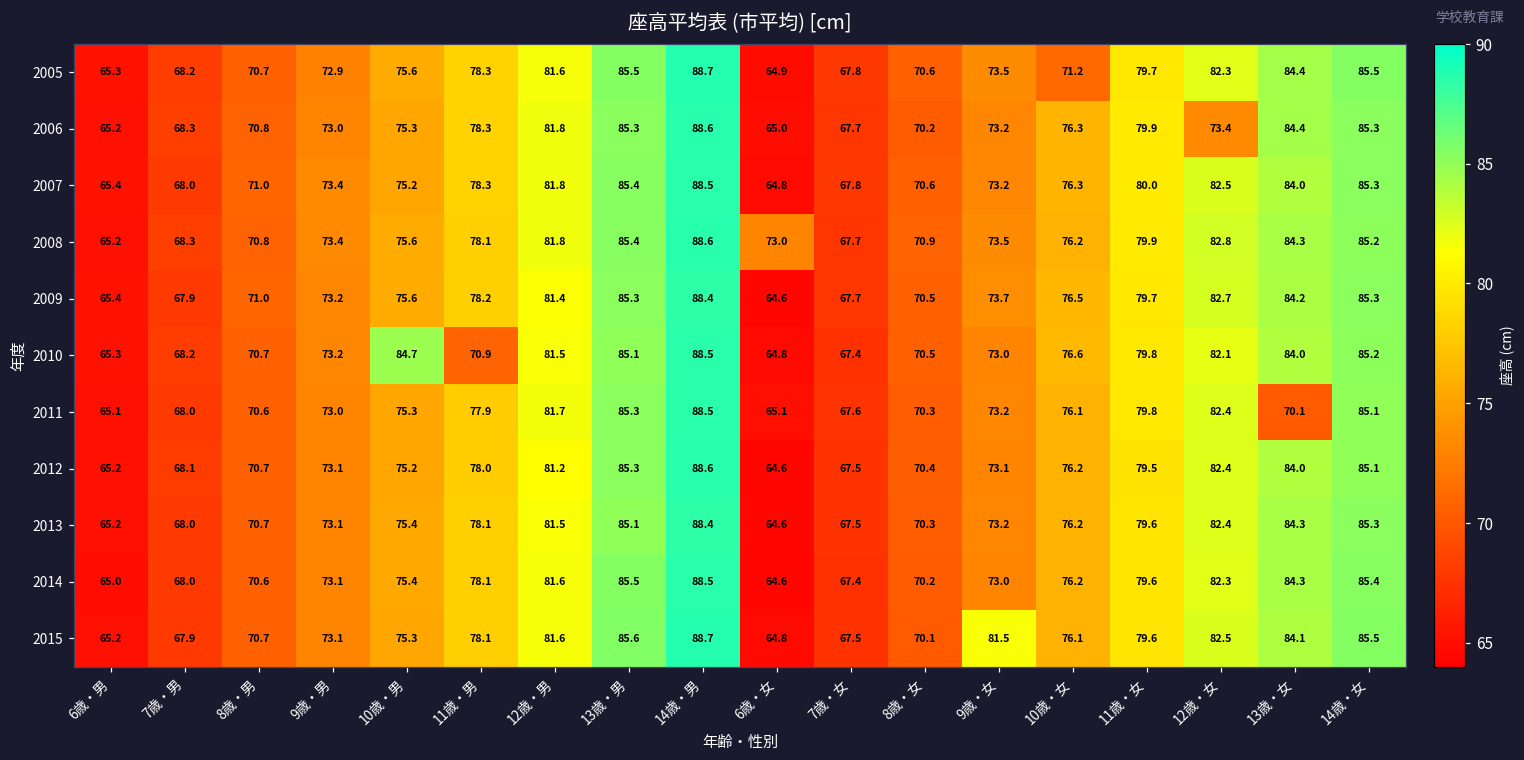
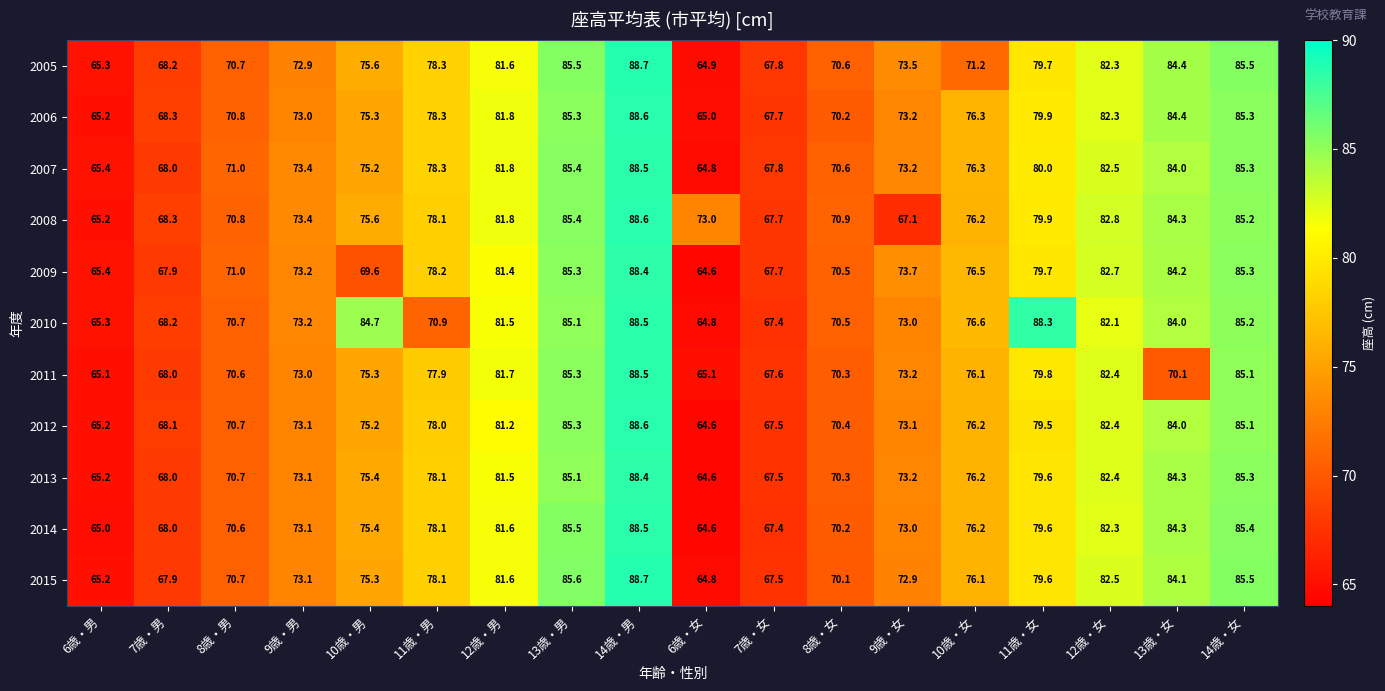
  {
    "2005": {
      "6歳・男": 65.3,
      "7歳・男": 68.2,
      "8歳・男": 70.7,
      "9歳・男": 72.9,
      "10歳・男": 75.6,
      "11歳・男": 78.3,
      "12歳・男": 81.6,
      "13歳・男": 85.5,
      "14歳・男": 88.7,
      "6歳・女": 64.9,
      "7歳・女": 67.8,
      "8歳・女": 70.6,
      "9歳・女": 73.5,
      "10歳・女": 71.2,
      "11歳・女": 79.7,
      "12歳・女": 82.3,
      "13歳・女": 84.4,
      "14歳・女": 85.5
    },
    "2006": {
      "6歳・男": 65.2,
      "7歳・男": 68.3,
      "8歳・男": 70.8,
      "9歳・男": 73.0,
      "10歳・男": 75.3,
      "11歳・男": 78.3,
      "12歳・男": 81.8,
      "13歳・男": 85.3,
      "14歳・男": 88.6,
      "6歳・女": 65.0,
      "7歳・女": 67.7,
      "8歳・女": 70.2,
      "9歳・女": 73.2,
      "10歳・女": 76.3,
      "11歳・女": 79.9,
-     "12歳・女": 73.4,
+     "12歳・女": 82.3,
      "13歳・女": 84.4,
      "14歳・女": 85.3
    },
    "2007": {
      "6歳・男": 65.4,
      "7歳・男": 68.0,
      "8歳・男": 71.0,
      "9歳・男": 73.4,
      "10歳・男": 75.2,
      "11歳・男": 78.3,
      "12歳・男": 81.8,
      "13歳・男": 85.4,
      "14歳・男": 88.5,
      "6歳・女": 64.8,
      "7歳・女": 67.8,
      "8歳・女": 70.6,
      "9歳・女": 73.2,
      "10歳・女": 76.3,
      "11歳・女": 80.0,
      "12歳・女": 82.5,
      "13歳・女": 84.0,
      "14歳・女": 85.3
    },
    "2008": {
      "6歳・男": 65.2,
      "7歳・男": 68.3,
      "8歳・男": 70.8,
      "9歳・男": 73.4,
      "10歳・男": 75.6,
      "11歳・男": 78.1,
      "12歳・男": 81.8,
      "13歳・男": 85.4,
      "14歳・男": 88.6,
      "6歳・女": 73.0,
      "7歳・女": 67.7,
      "8歳・女": 70.9,
-     "9歳・女": 73.5,
+     "9歳・女": 67.1,
      "10歳・女": 76.2,
      "11歳・女": 79.9,
      "12歳・女": 82.8,
      "13歳・女": 84.3,
      "14歳・女": 85.2
    },
    "2009": {
      "6歳・男": 65.4,
      "7歳・男": 67.9,
      "8歳・男": 71.0,
      "9歳・男": 73.2,
-     "10歳・男": 75.6,
+     "10歳・男": 69.6,
      "11歳・男": 78.2,
      "12歳・男": 81.4,
      "13歳・男": 85.3,
      "14歳・男": 88.4,
      "6歳・女": 64.6,
      "7歳・女": 67.7,
      "8歳・女": 70.5,
      "9歳・女": 73.7,
      "10歳・女": 76.5,
      "11歳・女": 79.7,
      "12歳・女": 82.7,
      "13歳・女": 84.2,
      "14歳・女": 85.3
    },
    "2010": {
      "6歳・男": 65.3,
      "7歳・男": 68.2,
      "8歳・男": 70.7,
      "9歳・男": 73.2,
      "10歳・男": 84.7,
      "11歳・男": 70.9,
      "12歳・男": 81.5,
      "13歳・男": 85.1,
      "14歳・男": 88.5,
      "6歳・女": 64.8,
      "7歳・女": 67.4,
      "8歳・女": 70.5,
      "9歳・女": 73.0,
      "10歳・女": 76.6,
-     "11歳・女": 79.8,
+     "11歳・女": 88.3,
      "12歳・女": 82.1,
      "13歳・女": 84.0,
      "14歳・女": 85.2
    },
    "2011": {
      "6歳・男": 65.1,
      "7歳・男": 68.0,
      "8歳・男": 70.6,
      "9歳・男": 73.0,
      "10歳・男": 75.3,
      "11歳・男": 77.9,
      "12歳・男": 81.7,
      "13歳・男": 85.3,
      "14歳・男": 88.5,
      "6歳・女": 65.1,
      "7歳・女": 67.6,
      "8歳・女": 70.3,
      "9歳・女": 73.2,
      "10歳・女": 76.1,
      "11歳・女": 79.8,
      "12歳・女": 82.4,
      "13歳・女": 70.1,
      "14歳・女": 85.1
    },
    "2012": {
      "6歳・男": 65.2,
      "7歳・男": 68.1,
      "8歳・男": 70.7,
      "9歳・男": 73.1,
      "10歳・男": 75.2,
      "11歳・男": 78.0,
      "12歳・男": 81.2,
      "13歳・男": 85.3,
      "14歳・男": 88.6,
      "6歳・女": 64.6,
      "7歳・女": 67.5,
      "8歳・女": 70.4,
      "9歳・女": 73.1,
      "10歳・女": 76.2,
      "11歳・女": 79.5,
      "12歳・女": 82.4,
      "13歳・女": 84.0,
      "14歳・女": 85.1
    },
    "2013": {
      "6歳・男": 65.2,
      "7歳・男": 68.0,
      "8歳・男": 70.7,
      "9歳・男": 73.1,
      "10歳・男": 75.4,
      "11歳・男": 78.1,
      "12歳・男": 81.5,
      "13歳・男": 85.1,
      "14歳・男": 88.4,
      "6歳・女": 64.6,
      "7歳・女": 67.5,
      "8歳・女": 70.3,
      "9歳・女": 73.2,
      "10歳・女": 76.2,
      "11歳・女": 79.6,
      "12歳・女": 82.4,
      "13歳・女": 84.3,
      "14歳・女": 85.3
    },
    "2014": {
      "6歳・男": 65.0,
      "7歳・男": 68.0,
      "8歳・男": 70.6,
      "9歳・男": 73.1,
      "10歳・男": 75.4,
      "11歳・男": 78.1,
      "12歳・男": 81.6,
      "13歳・男": 85.5,
      "14歳・男": 88.5,
      "6歳・女": 64.6,
      "7歳・女": 67.4,
      "8歳・女": 70.2,
      "9歳・女": 73.0,
      "10歳・女": 76.2,
      "11歳・女": 79.6,
      "12歳・女": 82.3,
      "13歳・女": 84.3,
      "14歳・女": 85.4
    },
    "2015": {
      "6歳・男": 65.2,
      "7歳・男": 67.9,
      "8歳・男": 70.7,
      "9歳・男": 73.1,
      "10歳・男": 75.3,
      "11歳・男": 78.1,
      "12歳・男": 81.6,
      "13歳・男": 85.6,
      "14歳・男": 88.7,
      "6歳・女": 64.8,
      "7歳・女": 67.5,
      "8歳・女": 70.1,
-     "9歳・女": 81.5,
+     "9歳・女": 72.9,
      "10歳・女": 76.1,
      "11歳・女": 79.6,
      "12歳・女": 82.5,
      "13歳・女": 84.1,
      "14歳・女": 85.5
    }
  }
